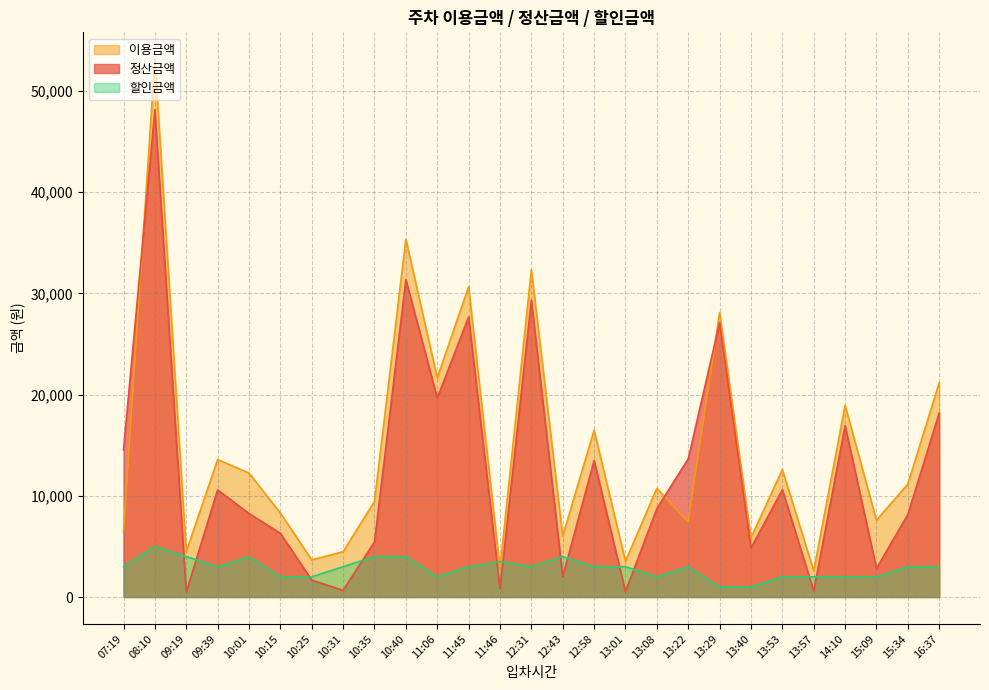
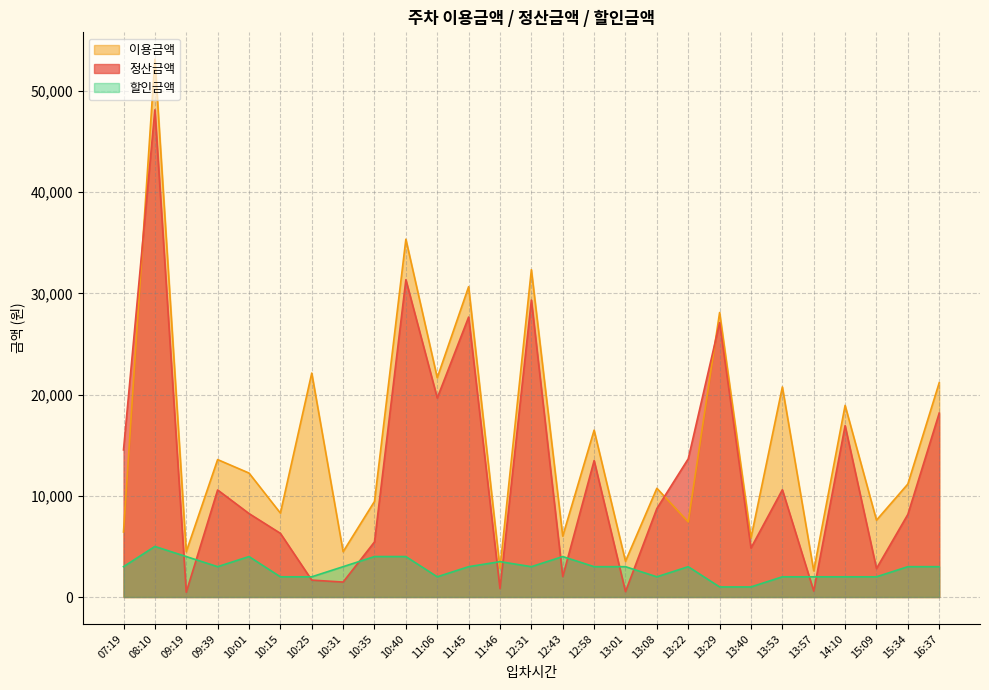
  {
    "이용금액": {
      "07:19": "6,400",
      "09:19": "4,500",
      "09:39": "13,600",
      "10:01": "12,300",
      "10:15": "8,300",
-     "10:25": "3,700",
+     "10:25": "22,100",
      "10:31": "4,500",
      "10:35": "9,500",
      "10:40": "35,400",
      "11:06": "21,700",
      "11:45": "30,700",
      "11:46": "2,800",
      "12:31": "32,300",
      "12:43": "6,000",
      "12:58": "16,500",
      "13:01": "3,500",
      "13:08": "10,700",
      "13:22": "7,400",
      "13:29": "28,100",
      "13:40": "5,800",
-     "13:53": "12,600",
+     "13:53": "20,800",
      "13:57": "2,600",
      "14:10": "18,900",
      "15:09": "7,600",
      "15:34": "11,200",
      "16:37": "21,200"
    },
    "정산금액": {
      "07:19": "14,500",
      "08:10": "48,100",
      "09:19": "500",
      "09:39": "10,600",
      "10:01": "8,300",
      "10:15": "6,300",
      "10:25": "1,700",
-     "10:31": "700",
+     "10:31": "1,500",
      "10:35": "5,500",
      "10:40": "31,400",
      "11:06": "19,700",
      "11:45": "27,700",
      "11:46": "800",
      "12:31": "29,300",
      "12:43": "2,000",
      "12:58": "13,500",
      "13:01": "500",
      "13:08": "8,700",
      "13:22": "13,700",
      "13:29": "27,100",
      "13:40": "4,800",
      "13:53": "10,600",
      "13:57": "600",
      "14:10": "16,900",
      "15:09": "2,800",
      "15:34": "8,200",
      "16:37": "18,200"
    },
    "할인금액": {
      "07:19": "3,000",
      "08:10": "5,000",
      "09:19": "4,000",
      "09:39": "3,000",
      "10:01": "4,000",
      "10:15": "2,000",
      "10:25": "2,000",
      "10:31": "3,000",
      "10:35": "4,000",
      "10:40": "4,000",
      "11:06": "2,000",
      "11:45": "3,000",
      "11:46": "3,500",
      "12:31": "3,000",
      "12:43": "4,000",
      "12:58": "3,000",
      "13:01": "3,000",
      "13:08": "2,000",
      "13:22": "3,000",
      "13:29": "1,000",
      "13:40": "1,000",
      "13:53": "2,000",
      "13:57": "2,000",
      "14:10": "2,000",
      "15:09": "2,000",
      "15:34": "3,000",
      "16:37": "3,000"
    }
  }
